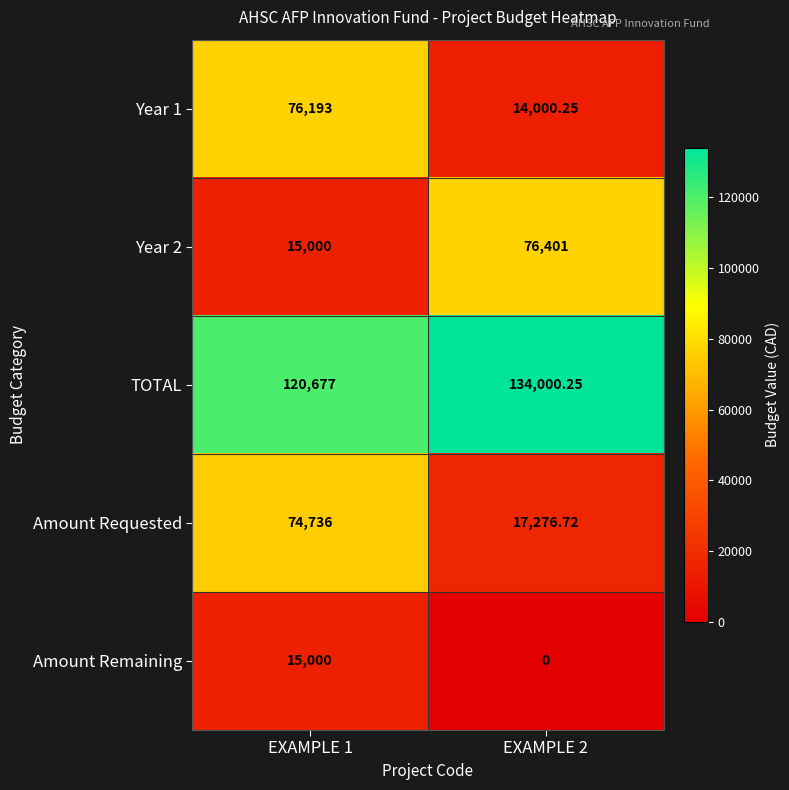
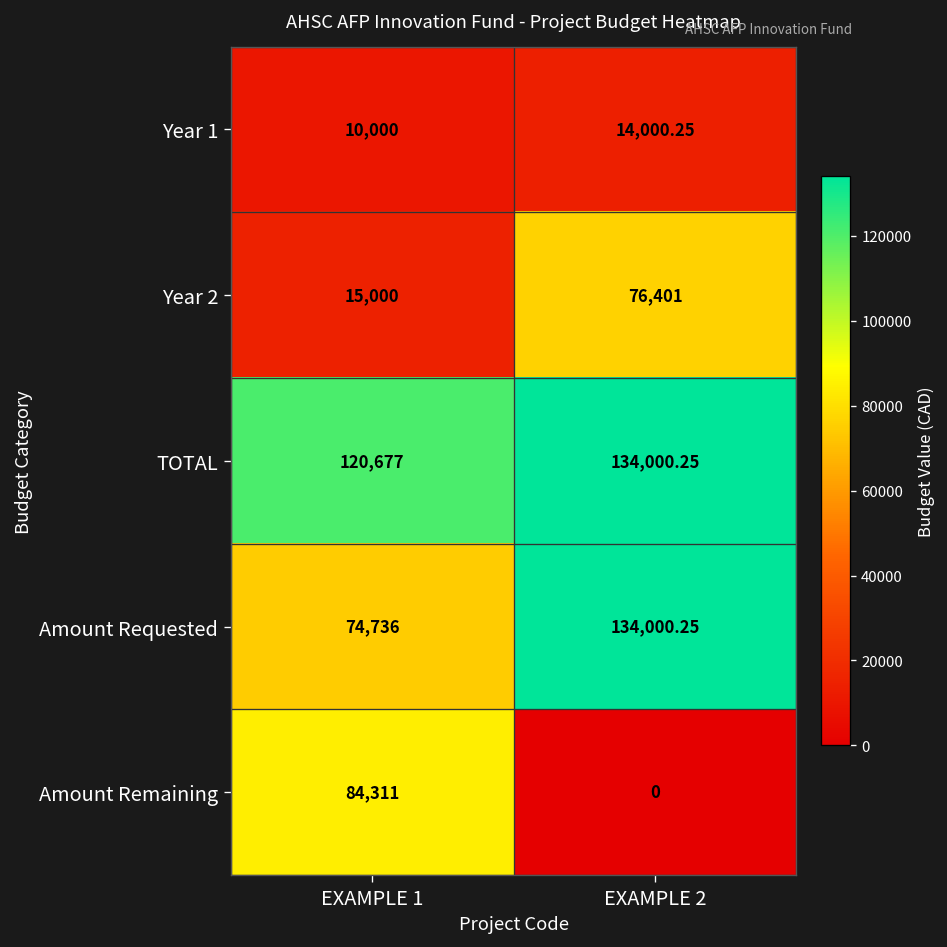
  {
    "Year 1": {
-     "EXAMPLE 1": "76,193",
+     "EXAMPLE 1": "10,000",
      "EXAMPLE 2": "14,000.25"
    },
    "Year 2": {
      "EXAMPLE 1": "15,000",
      "EXAMPLE 2": "76,401"
    },
    "TOTAL": {
      "EXAMPLE 1": "120,677",
      "EXAMPLE 2": "134,000.25"
    },
    "Amount Requested": {
      "EXAMPLE 1": "74,736",
-     "EXAMPLE 2": "17,276.72"
+     "EXAMPLE 2": "134,000.25"
    },
    "Amount Remaining": {
-     "EXAMPLE 1": "15,000",
+     "EXAMPLE 1": "84,311",
      "EXAMPLE 2": "0"
    }
  }
